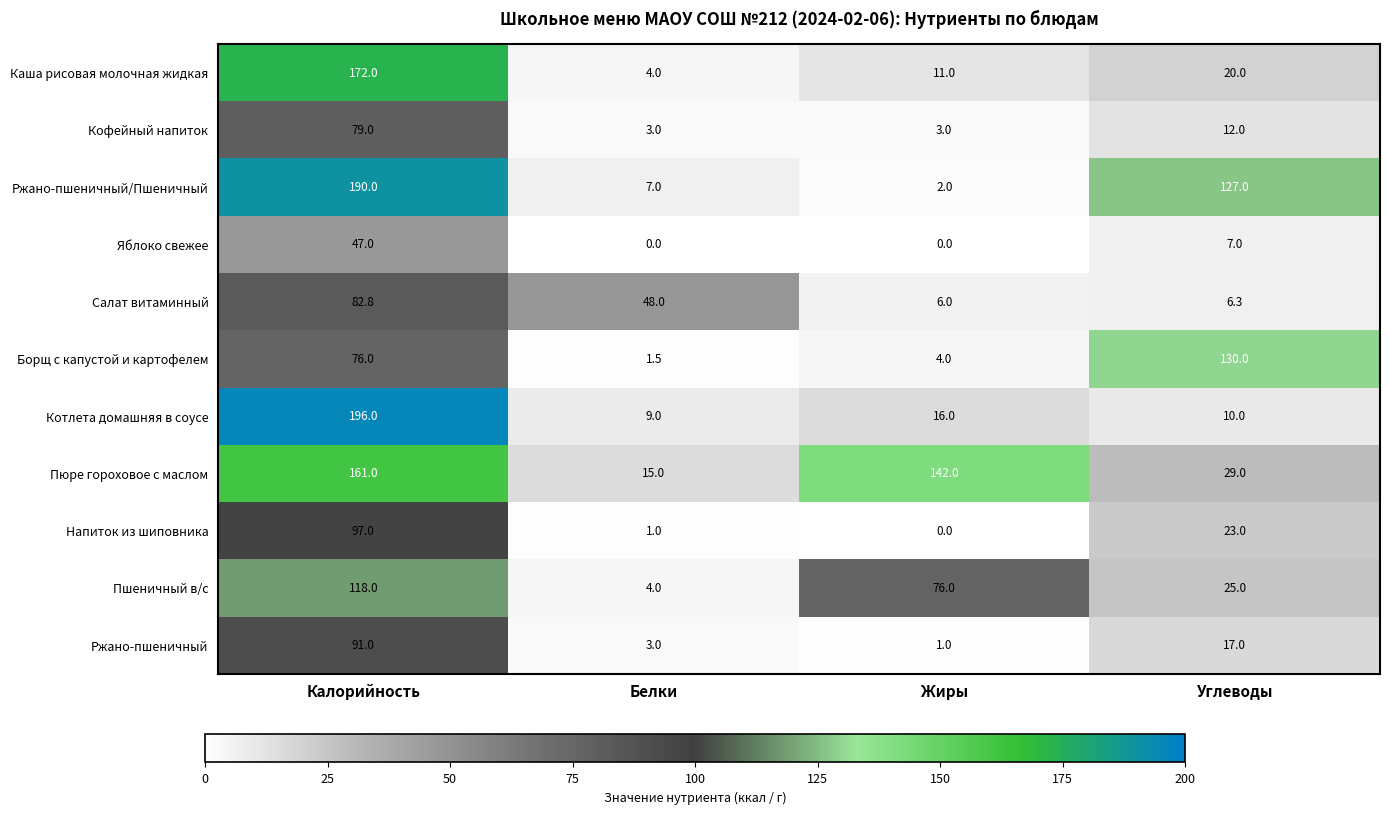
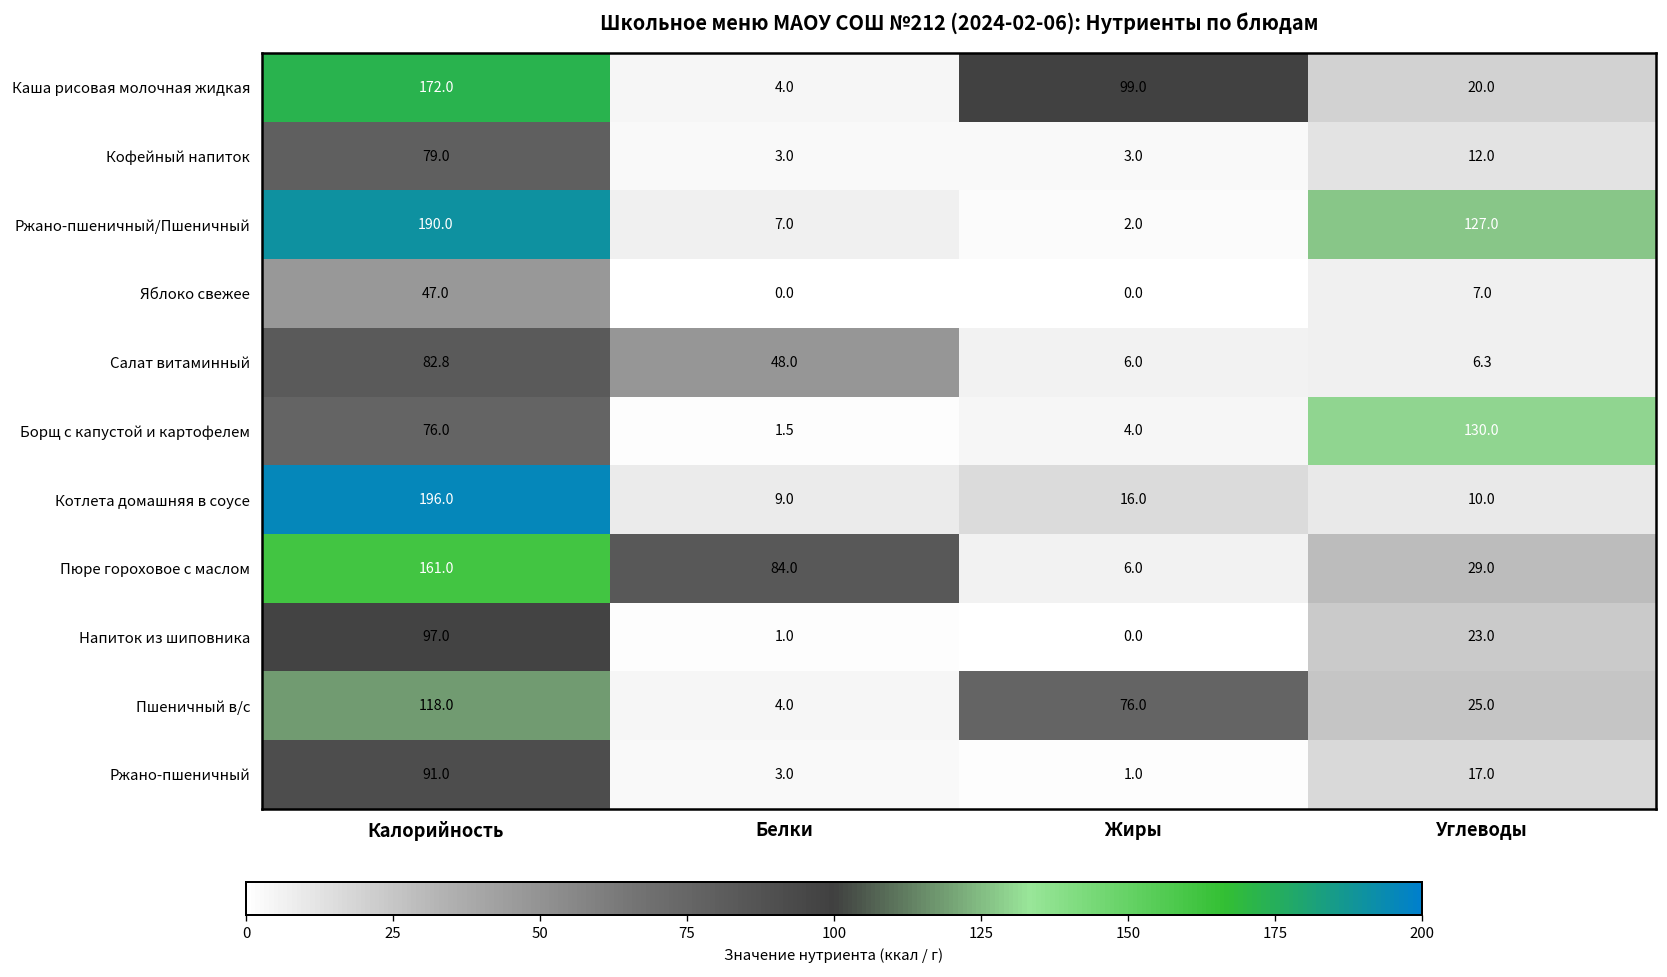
  {
    "Каша рисовая молочная жидкая": {
      "Калорийность": 172.0,
      "Белки": 4.0,
-     "Жиры": 11.0,
+     "Жиры": 99.0,
      "Углеводы": 20.0
    },
    "Кофейный напиток": {
      "Калорийность": 79.0,
      "Белки": 3.0,
      "Жиры": 3.0,
      "Углеводы": 12.0
    },
    "Ржано-пшеничный/Пшеничный": {
      "Калорийность": 190.0,
      "Белки": 7.0,
      "Жиры": 2.0,
      "Углеводы": 127.0
    },
    "Яблоко свежее": {
      "Калорийность": 47.0,
      "Белки": 0.0,
      "Жиры": 0.0,
      "Углеводы": 7.0
    },
    "Салат витаминный": {
      "Калорийность": 82.8,
      "Белки": 48.0,
      "Жиры": 6.0,
      "Углеводы": 6.3
    },
    "Борщ с капустой и картофелем": {
      "Калорийность": 76.0,
      "Белки": 1.5,
      "Жиры": 4.0,
      "Углеводы": 130.0
    },
    "Котлета домашняя в соусе": {
      "Калорийность": 196.0,
      "Белки": 9.0,
      "Жиры": 16.0,
      "Углеводы": 10.0
    },
    "Пюре гороховое с маслом": {
      "Калорийность": 161.0,
-     "Белки": 15.0,
-     "Жиры": 142.0,
+     "Белки": 84.0,
+     "Жиры": 6.0,
      "Углеводы": 29.0
    },
    "Напиток из шиповника": {
      "Калорийность": 97.0,
      "Белки": 1.0,
      "Жиры": 0.0,
      "Углеводы": 23.0
    },
    "Пшеничный в/с": {
      "Калорийность": 118.0,
      "Белки": 4.0,
      "Жиры": 76.0,
      "Углеводы": 25.0
    },
    "Ржано-пшеничный": {
      "Калорийность": 91.0,
      "Белки": 3.0,
      "Жиры": 1.0,
      "Углеводы": 17.0
    }
  }
